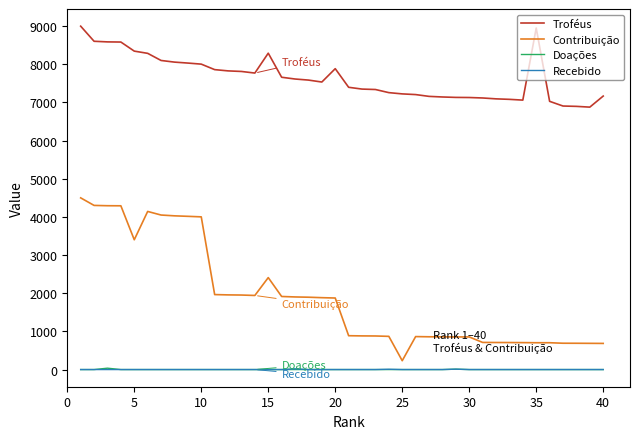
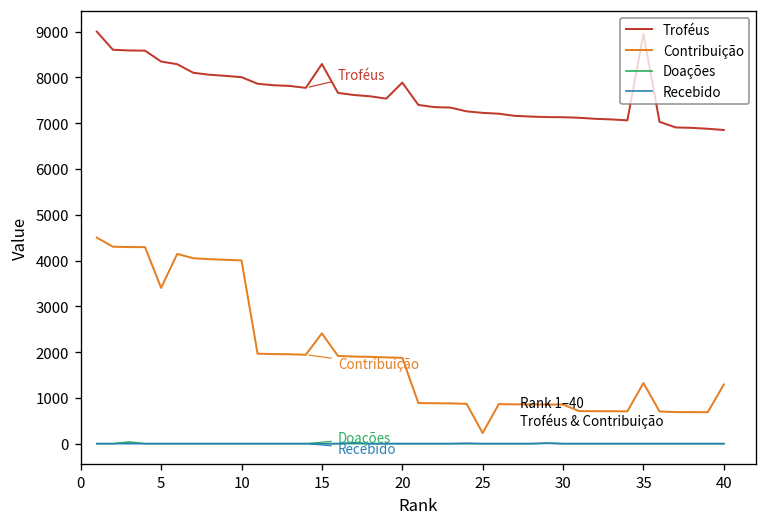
  {
    "Troféus": {
      "5": 8300,
      "10": 8000,
      "15": 8300,
      "20": 7900,
      "25": 7200,
      "30": 7100,
-     "40": 7200
+     "40": 6900
    },
    "Contribuição": {
      "5": 3400,
      "10": 4000,
      "15": 2400,
      "20": 1900,
      "25": 200,
-     "35": 700,
-     "40": 700
+     "35": 1300,
+     "40": 1300
    }
  }
